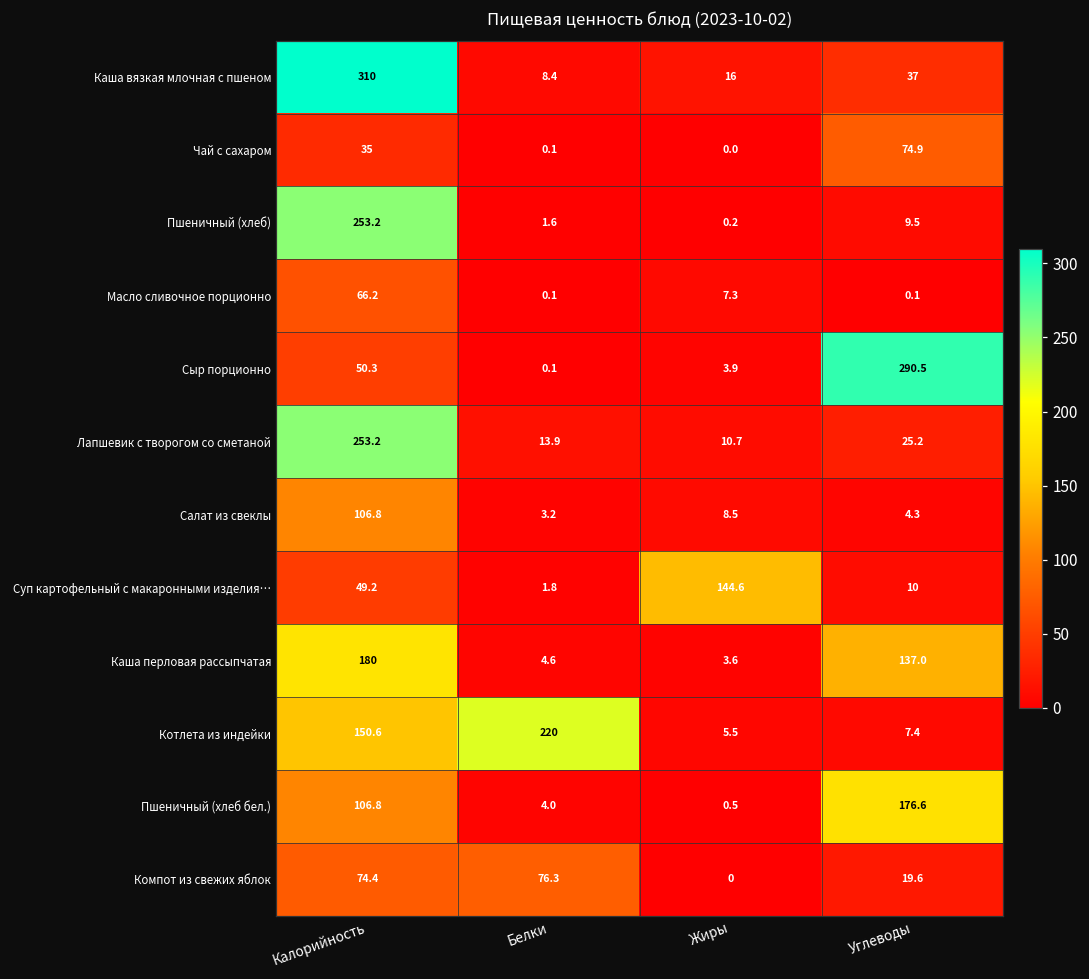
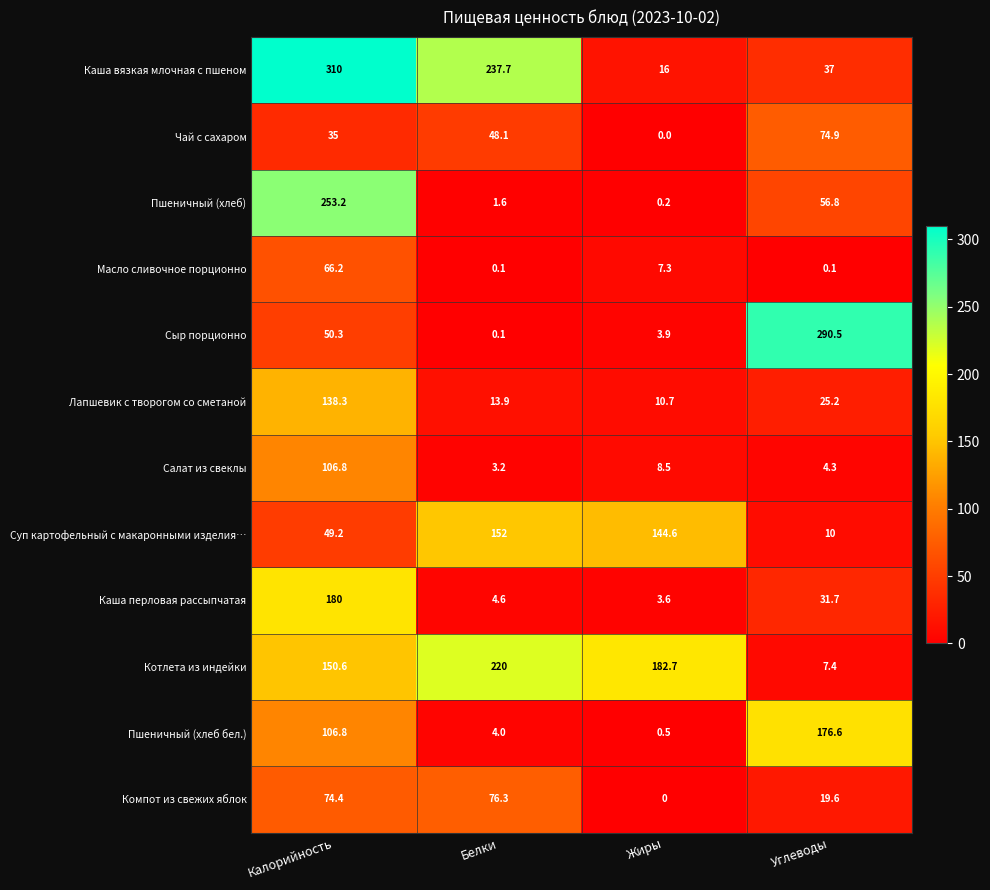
  {
    "Каша вязкая млочная с пшеном": {
      "Калорийность": 310,
-     "Белки": 8.4,
+     "Белки": 237.7,
      "Жиры": 16,
      "Углеводы": 37
    },
    "Чай с сахаром": {
      "Калорийность": 35,
-     "Белки": 0.1,
+     "Белки": 48.1,
      "Жиры": 0.0,
      "Углеводы": 74.9
    },
    "Пшеничный (хлеб)": {
      "Калорийность": 253.2,
      "Белки": 1.6,
      "Жиры": 0.2,
-     "Углеводы": 9.5
+     "Углеводы": 56.8
    },
    "Масло сливочное порционно": {
      "Калорийность": 66.2,
      "Белки": 0.1,
      "Жиры": 7.3,
      "Углеводы": 0.1
    },
    "Сыр порционно": {
      "Калорийность": 50.3,
      "Белки": 0.1,
      "Жиры": 3.9,
      "Углеводы": 290.5
    },
    "Лапшевик с творогом со сметаной": {
-     "Калорийность": 253.2,
+     "Калорийность": 138.3,
      "Белки": 13.9,
      "Жиры": 10.7,
      "Углеводы": 25.2
    },
    "Салат из свеклы": {
      "Калорийность": 106.8,
      "Белки": 3.2,
      "Жиры": 8.5,
      "Углеводы": 4.3
    },
    "Суп картофельный с макаронными изделия…": {
      "Калорийность": 49.2,
-     "Белки": 1.8,
+     "Белки": 152,
      "Жиры": 144.6,
      "Углеводы": 10
    },
    "Каша перловая рассыпчатая": {
      "Калорийность": 180,
      "Белки": 4.6,
      "Жиры": 3.6,
-     "Углеводы": 137.0
+     "Углеводы": 31.7
    },
    "Котлета из индейки": {
      "Калорийность": 150.6,
      "Белки": 220,
-     "Жиры": 5.5,
+     "Жиры": 182.7,
      "Углеводы": 7.4
    },
    "Пшеничный (хлеб бел.)": {
      "Калорийность": 106.8,
      "Белки": 4.0,
      "Жиры": 0.5,
      "Углеводы": 176.6
    },
    "Компот из свежих яблок": {
      "Калорийность": 74.4,
      "Белки": 76.3,
      "Жиры": 0,
      "Углеводы": 19.6
    }
  }
